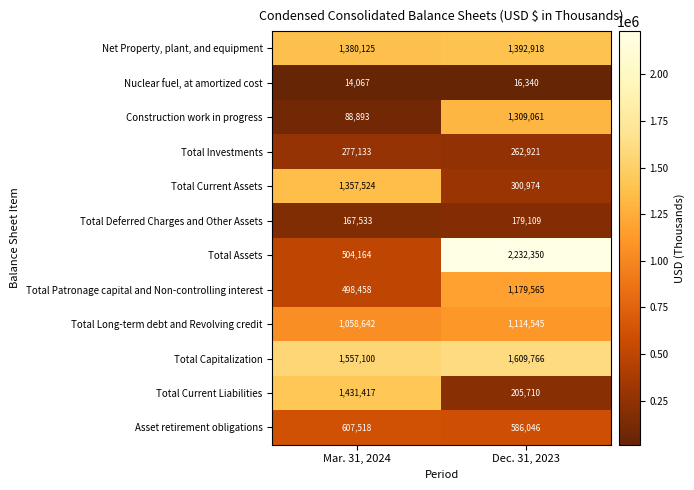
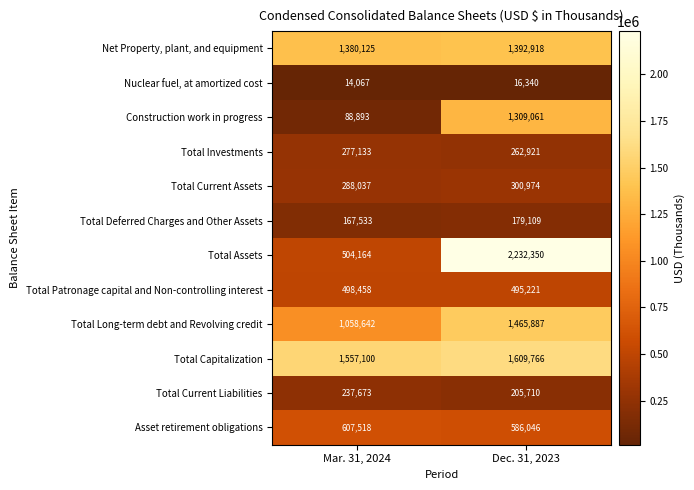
  {
    "Net Property, plant, and equipment": {
      "Mar. 31, 2024": "1,380,125",
      "Dec. 31, 2023": "1,392,918"
    },
    "Nuclear fuel, at amortized cost": {
      "Mar. 31, 2024": "14,067",
      "Dec. 31, 2023": "16,340"
    },
    "Construction work in progress": {
      "Mar. 31, 2024": "88,893",
      "Dec. 31, 2023": "1,309,061"
    },
    "Total Investments": {
      "Mar. 31, 2024": "277,133",
      "Dec. 31, 2023": "262,921"
    },
    "Total Current Assets": {
-     "Mar. 31, 2024": "1,357,524",
+     "Mar. 31, 2024": "288,037",
      "Dec. 31, 2023": "300,974"
    },
    "Total Deferred Charges and Other Assets": {
      "Mar. 31, 2024": "167,533",
      "Dec. 31, 2023": "179,109"
    },
    "Total Assets": {
      "Mar. 31, 2024": "504,164",
      "Dec. 31, 2023": "2,232,350"
    },
    "Total Patronage capital and Non-controlling interest": {
      "Mar. 31, 2024": "498,458",
-     "Dec. 31, 2023": "1,179,565"
+     "Dec. 31, 2023": "495,221"
    },
    "Total Long-term debt and Revolving credit": {
      "Mar. 31, 2024": "1,058,642",
-     "Dec. 31, 2023": "1,114,545"
+     "Dec. 31, 2023": "1,465,887"
    },
    "Total Capitalization": {
      "Mar. 31, 2024": "1,557,100",
      "Dec. 31, 2023": "1,609,766"
    },
    "Total Current Liabilities": {
-     "Mar. 31, 2024": "1,431,417",
+     "Mar. 31, 2024": "237,673",
      "Dec. 31, 2023": "205,710"
    },
    "Asset retirement obligations": {
      "Mar. 31, 2024": "607,518",
      "Dec. 31, 2023": "586,046"
    }
  }
